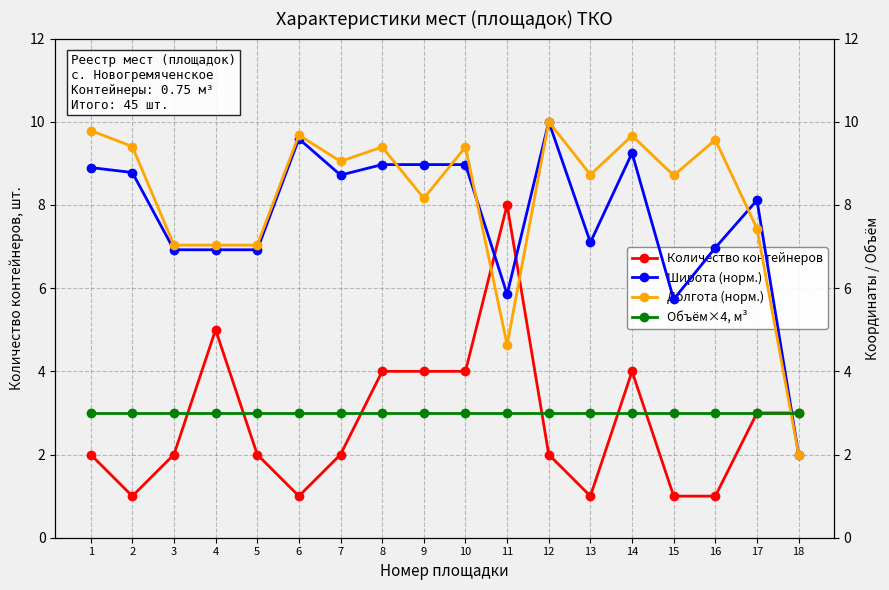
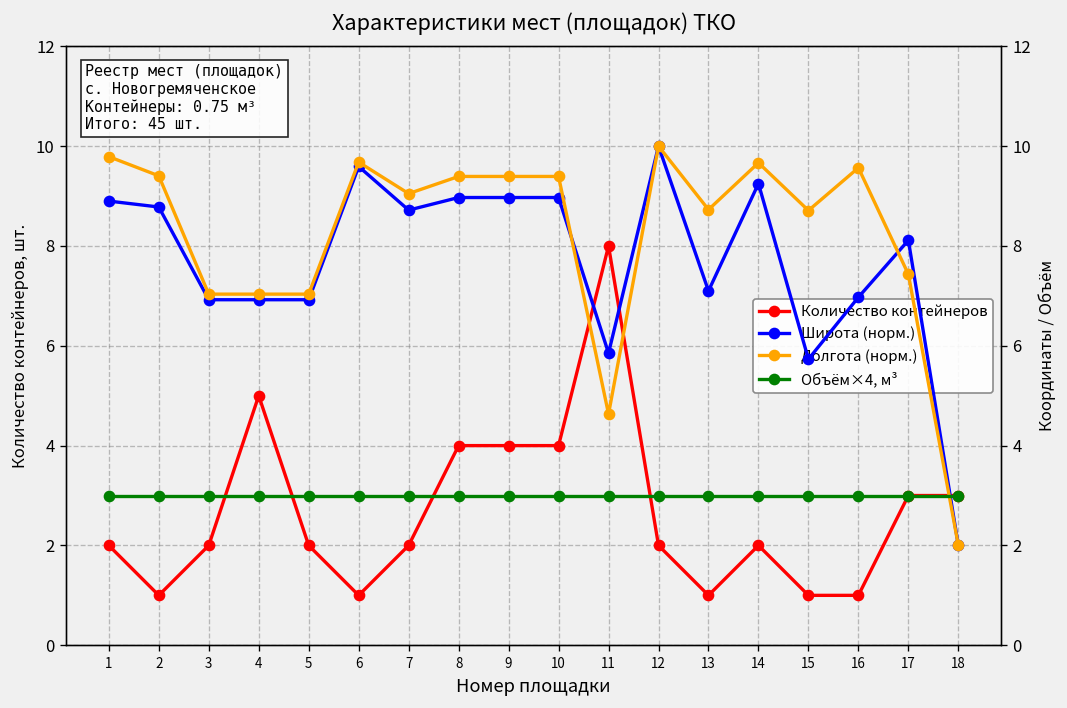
  {
    "Количество контейнеров": {
      "1": 2,
      "2": 1,
      "3": 2,
      "4": 5,
      "5": 2,
      "6": 1,
      "7": 2,
      "8": 4,
      "9": 4,
      "10": 4,
      "11": 8,
      "12": 2,
      "13": 1,
-     "14": 4,
+     "14": 2,
      "15": 1,
      "16": 1,
      "17": 3,
      "18": 3
    },
    "Широта (норм.)": {
      "1": 8.9,
      "2": 8.8,
      "3": 6.9,
      "4": 6.9,
      "5": 6.9,
      "6": 9.6,
      "7": 8.7,
      "8": 9.0,
      "9": 9.0,
      "10": 9.0,
      "11": 5.9,
      "13": 7.1,
      "14": 9.2,
      "17": 8.1
    },
    "Долгота (норм.)": {
      "2": 9.4,
      "3": 7.0,
      "4": 7.0,
      "5": 7.0,
      "6": 9.7,
      "7": 9.0,
      "8": 9.4,
-     "9": 8.2,
+     "9": 9.4,
      "10": 9.4,
      "11": 4.6,
      "13": 8.7,
      "14": 9.7,
      "15": 8.7,
      "16": 9.6,
      "17": 7.4
    },
    "Объём×4, м³": {
      "1": 3.0,
      "2": 3.0,
      "3": 3.0,
      "4": 3.0,
      "5": 3.0,
      "6": 3.0,
      "7": 3.0,
      "8": 3.0,
      "9": 3.0,
      "10": 3.0,
      "11": 3.0,
      "12": 3.0,
      "13": 3.0,
      "14": 3.0,
      "15": 3.0,
      "16": 3.0,
      "17": 3.0,
      "18": 3.0
    }
  }
